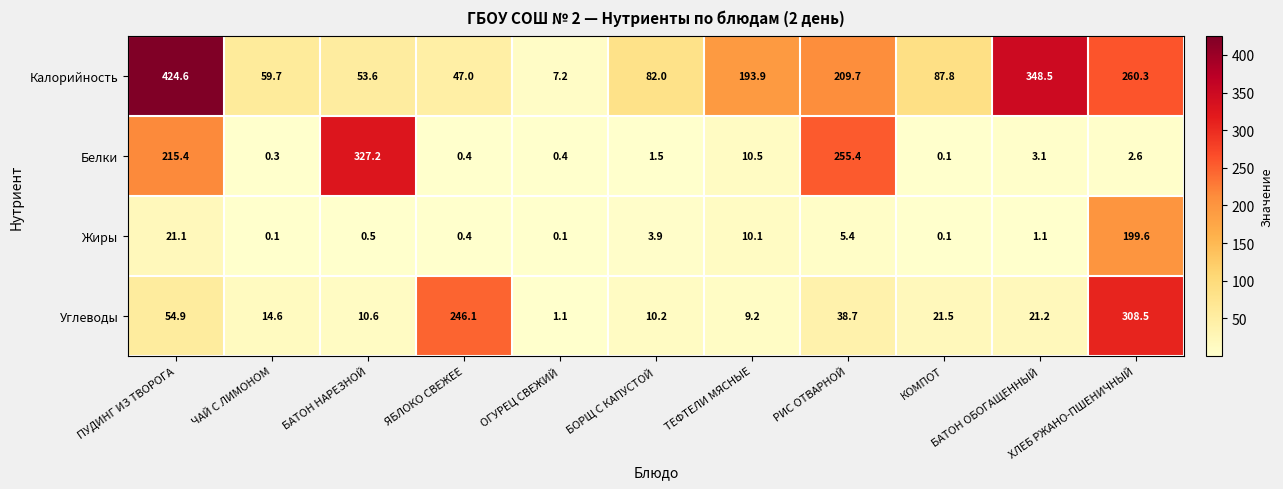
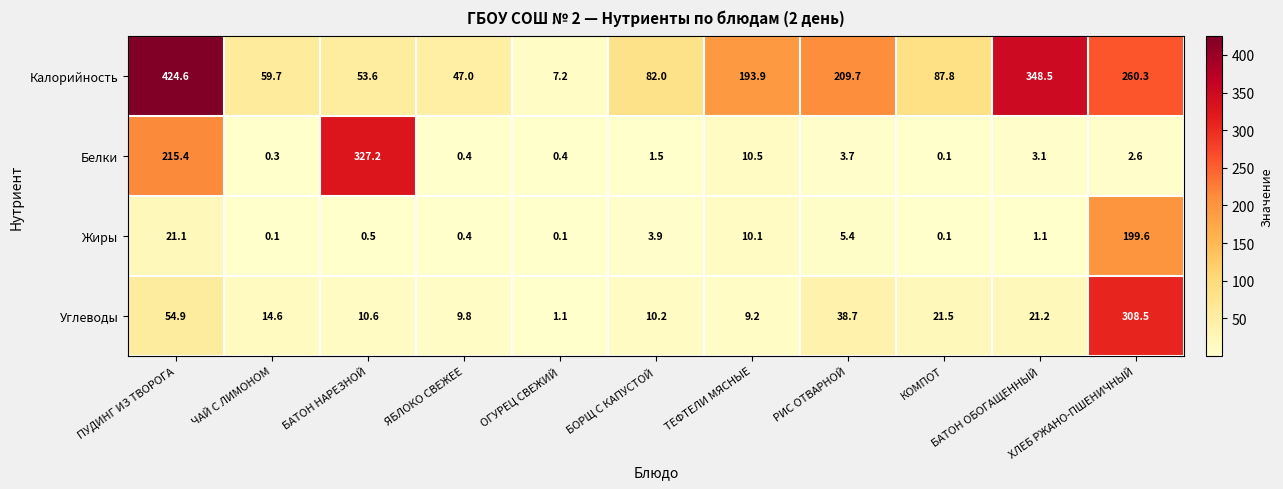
  {
    "Калорийность": {
      "ПУДИНГ ИЗ ТВОРОГА": 424.6,
      "ЧАЙ С ЛИМОНОМ": 59.7,
      "БАТОН НАРЕЗНОЙ": 53.6,
      "ЯБЛОКО СВЕЖЕЕ": 47.0,
      "ОГУРЕЦ СВЕЖИЙ": 7.2,
      "БОРЩ С КАПУСТОЙ": 82.0,
      "ТЕФТЕЛИ МЯСНЫЕ": 193.9,
      "РИС ОТВАРНОЙ": 209.7,
      "КОМПОТ": 87.8,
      "БАТОН ОБОГАЩЕННЫЙ": 348.5,
      "ХЛЕБ РЖАНО-ПШЕНИЧНЫЙ": 260.3
    },
    "Белки": {
      "ПУДИНГ ИЗ ТВОРОГА": 215.4,
      "ЧАЙ С ЛИМОНОМ": 0.3,
      "БАТОН НАРЕЗНОЙ": 327.2,
      "ЯБЛОКО СВЕЖЕЕ": 0.4,
      "ОГУРЕЦ СВЕЖИЙ": 0.4,
      "БОРЩ С КАПУСТОЙ": 1.5,
      "ТЕФТЕЛИ МЯСНЫЕ": 10.5,
-     "РИС ОТВАРНОЙ": 255.4,
+     "РИС ОТВАРНОЙ": 3.7,
      "КОМПОТ": 0.1,
      "БАТОН ОБОГАЩЕННЫЙ": 3.1,
      "ХЛЕБ РЖАНО-ПШЕНИЧНЫЙ": 2.6
    },
    "Жиры": {
      "ПУДИНГ ИЗ ТВОРОГА": 21.1,
      "ЧАЙ С ЛИМОНОМ": 0.1,
      "БАТОН НАРЕЗНОЙ": 0.5,
      "ЯБЛОКО СВЕЖЕЕ": 0.4,
      "ОГУРЕЦ СВЕЖИЙ": 0.1,
      "БОРЩ С КАПУСТОЙ": 3.9,
      "ТЕФТЕЛИ МЯСНЫЕ": 10.1,
      "РИС ОТВАРНОЙ": 5.4,
      "КОМПОТ": 0.1,
      "БАТОН ОБОГАЩЕННЫЙ": 1.1,
      "ХЛЕБ РЖАНО-ПШЕНИЧНЫЙ": 199.6
    },
    "Углеводы": {
      "ПУДИНГ ИЗ ТВОРОГА": 54.9,
      "ЧАЙ С ЛИМОНОМ": 14.6,
      "БАТОН НАРЕЗНОЙ": 10.6,
-     "ЯБЛОКО СВЕЖЕЕ": 246.1,
+     "ЯБЛОКО СВЕЖЕЕ": 9.8,
      "ОГУРЕЦ СВЕЖИЙ": 1.1,
      "БОРЩ С КАПУСТОЙ": 10.2,
      "ТЕФТЕЛИ МЯСНЫЕ": 9.2,
      "РИС ОТВАРНОЙ": 38.7,
      "КОМПОТ": 21.5,
      "БАТОН ОБОГАЩЕННЫЙ": 21.2,
      "ХЛЕБ РЖАНО-ПШЕНИЧНЫЙ": 308.5
    }
  }
